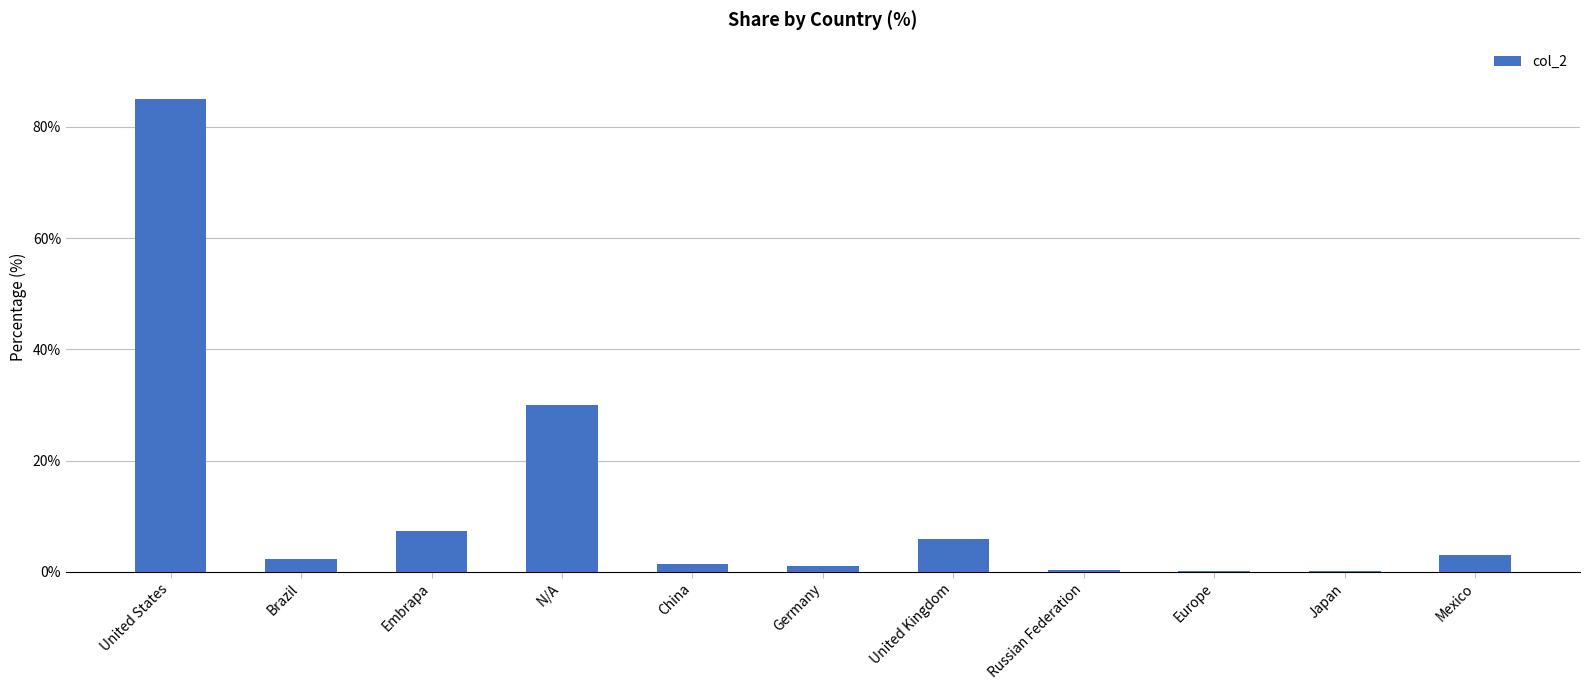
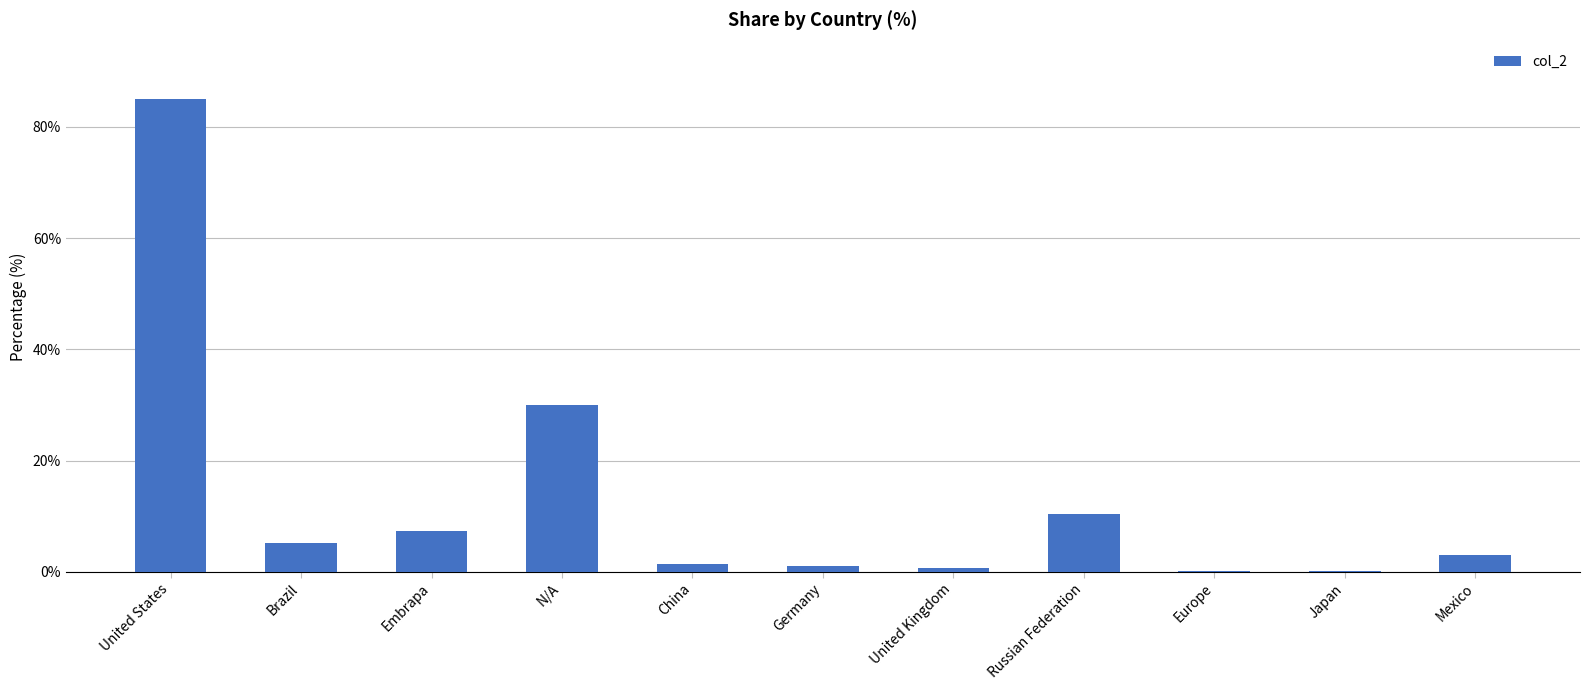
  {
    "United States": "85%",
-   "Brazil": "2%",
+   "Brazil": "5%",
    "Embrapa": "7%",
    "N/A": "30%",
    "China": "1%",
    "Germany": "1%",
-   "United Kingdom": "6%",
-   "Russian Federation": "0%",
+   "United Kingdom": "1%",
+   "Russian Federation": "10%",
    "Mexico": "3%"
  }
